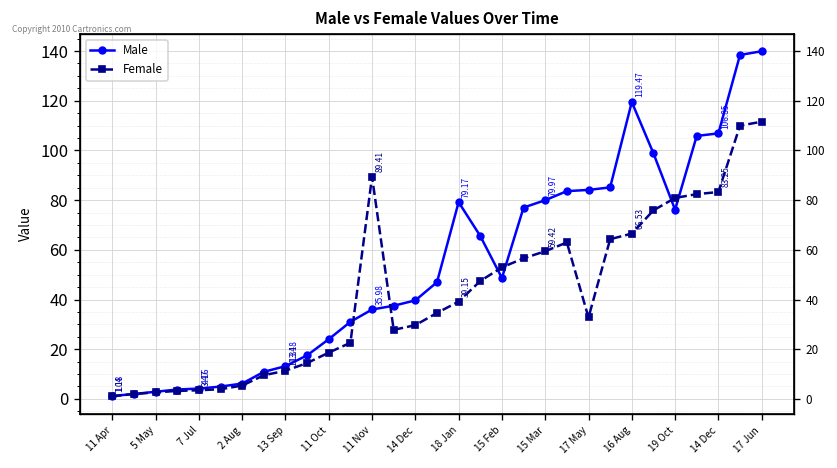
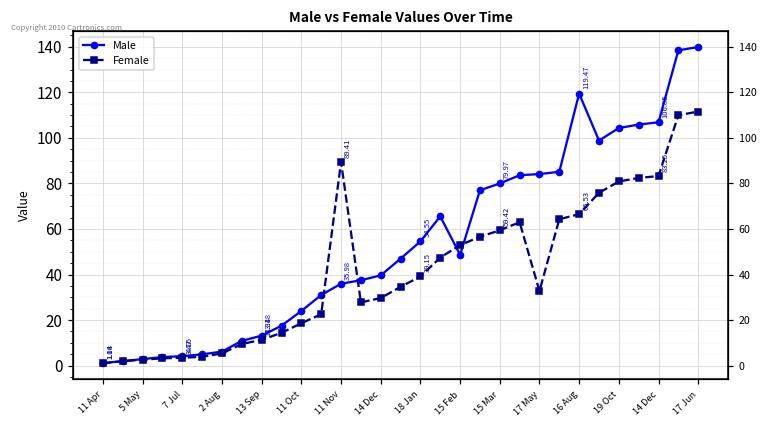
  {
    "Male": {
      "11 Nov": 35.98,
-     "18 Jan": 79.17,
+     "18 Jan": 54.55,
      "15 Mar": 79.97,
      "16 Aug": 119.47,
-     "19 Oct": 76
+     "19 Oct": 104
    },
    "Female": {
      "11 Nov": 89.41,
      "18 Jan": 39.15,
      "15 Mar": 59.42,
      "16 Aug": 66.53
    }
  }
